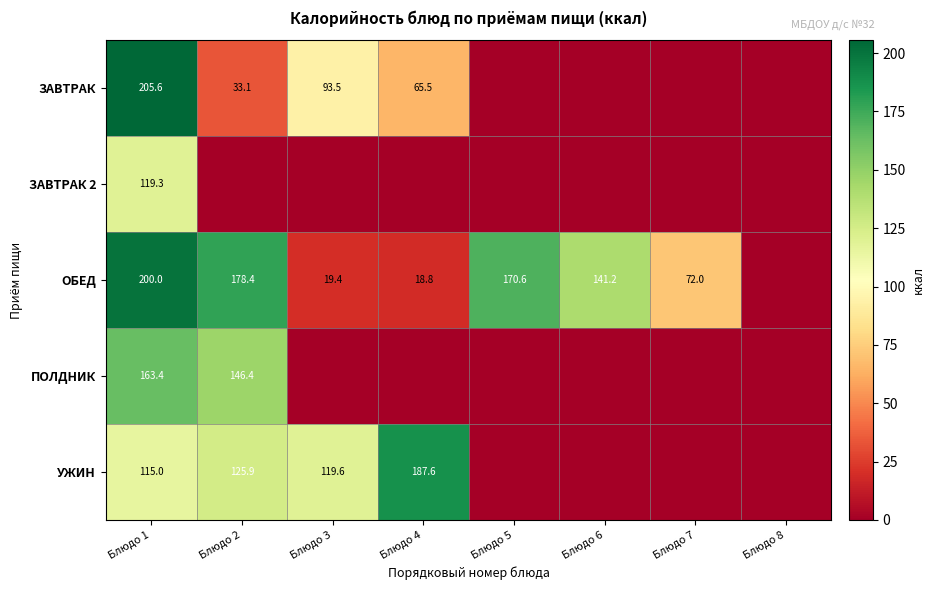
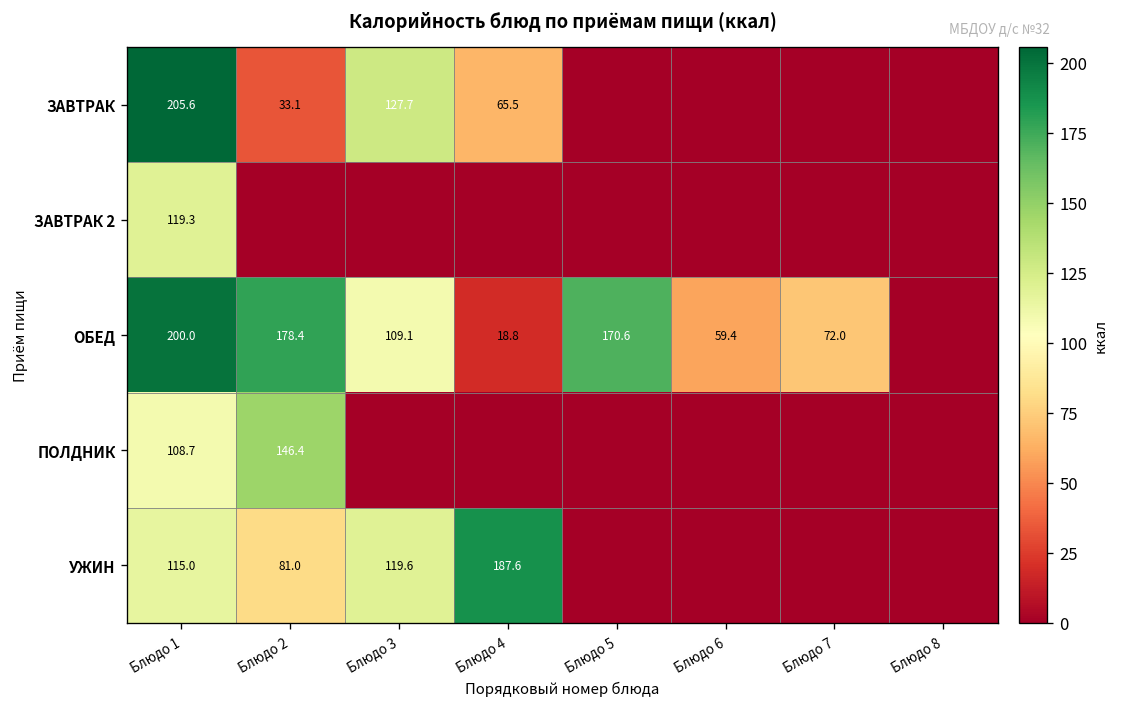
  {
    "ЗАВТРАК": {
      "Блюдо 1": 205.6,
      "Блюдо 2": 33.1,
-     "Блюдо 3": 93.5,
+     "Блюдо 3": 127.7,
      "Блюдо 4": 65.5
    },
    "ЗАВТРАК 2": {
      "Блюдо 1": 119.3
    },
    "ОБЕД": {
      "Блюдо 1": 200.0,
      "Блюдо 2": 178.4,
-     "Блюдо 3": 19.4,
+     "Блюдо 3": 109.1,
      "Блюдо 4": 18.8,
      "Блюдо 5": 170.6,
-     "Блюдо 6": 141.2,
+     "Блюдо 6": 59.4,
      "Блюдо 7": 72.0
    },
    "ПОЛДНИК": {
-     "Блюдо 1": 163.4,
+     "Блюдо 1": 108.7,
      "Блюдо 2": 146.4
    },
    "УЖИН": {
      "Блюдо 1": 115.0,
-     "Блюдо 2": 125.9,
+     "Блюдо 2": 81.0,
      "Блюдо 3": 119.6,
      "Блюдо 4": 187.6
    }
  }
